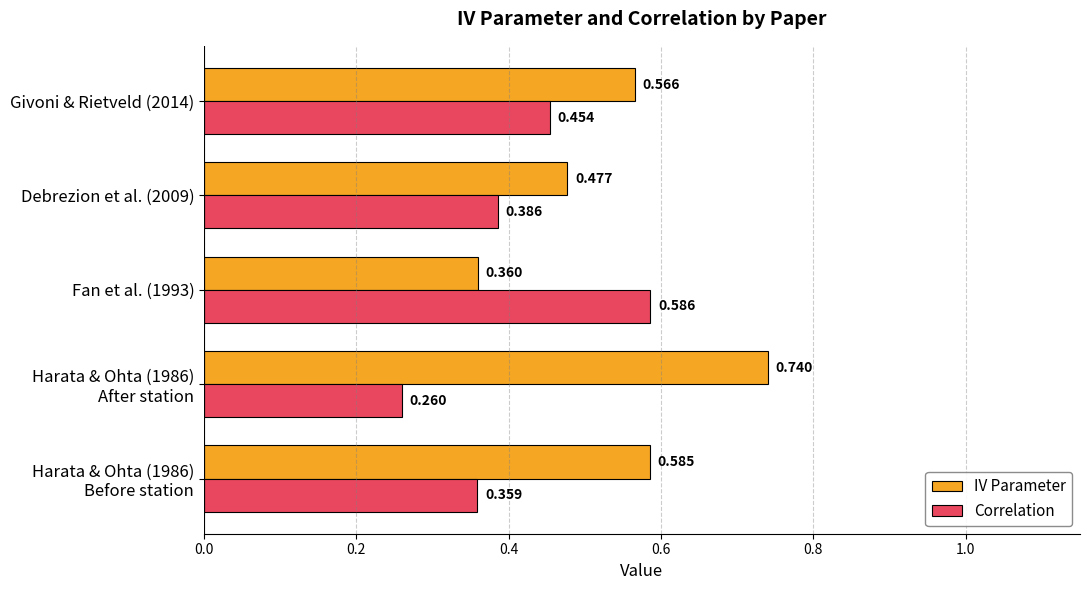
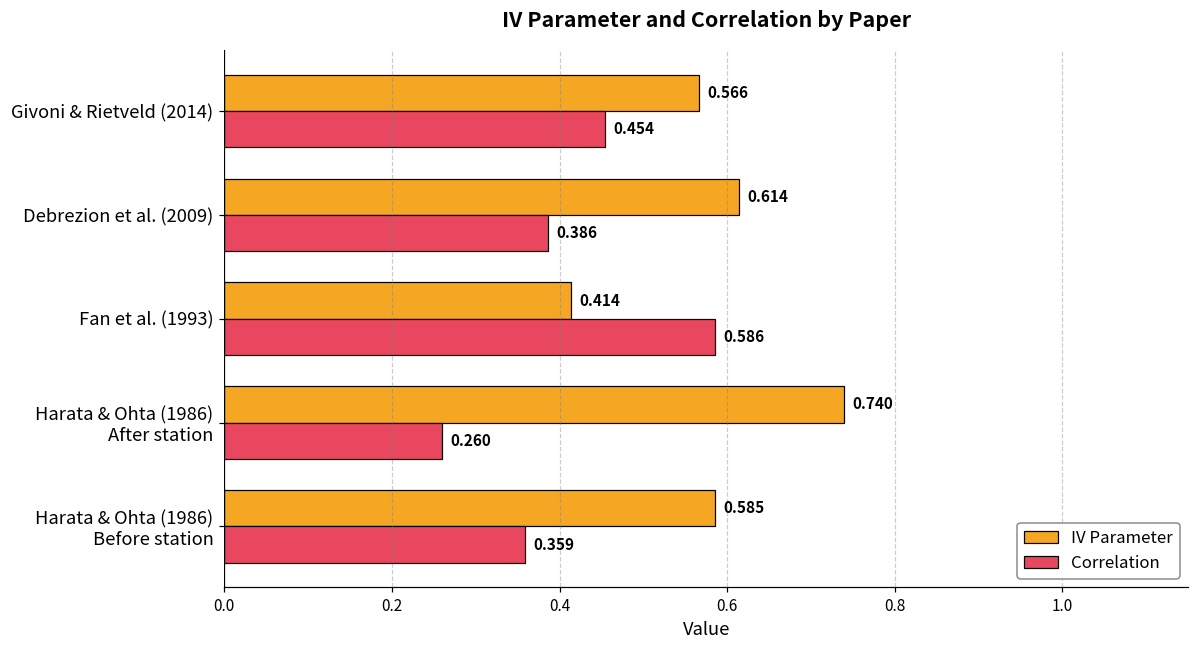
  {
    "IV Parameter": {
      "Givoni & Rietveld (2014)": 0.566,
-     "Debrezion et al. (2009)": 0.477,
-     "Fan et al. (1993)": 0.360,
+     "Debrezion et al. (2009)": 0.614,
+     "Fan et al. (1993)": 0.414,
      "Harata & Ohta (1986) After station": 0.740,
      "Harata & Ohta (1986) Before station": 0.585
    },
    "Correlation": {
      "Givoni & Rietveld (2014)": 0.454,
      "Debrezion et al. (2009)": 0.386,
      "Fan et al. (1993)": 0.586,
      "Harata & Ohta (1986) After station": 0.260,
      "Harata & Ohta (1986) Before station": 0.359
    }
  }
